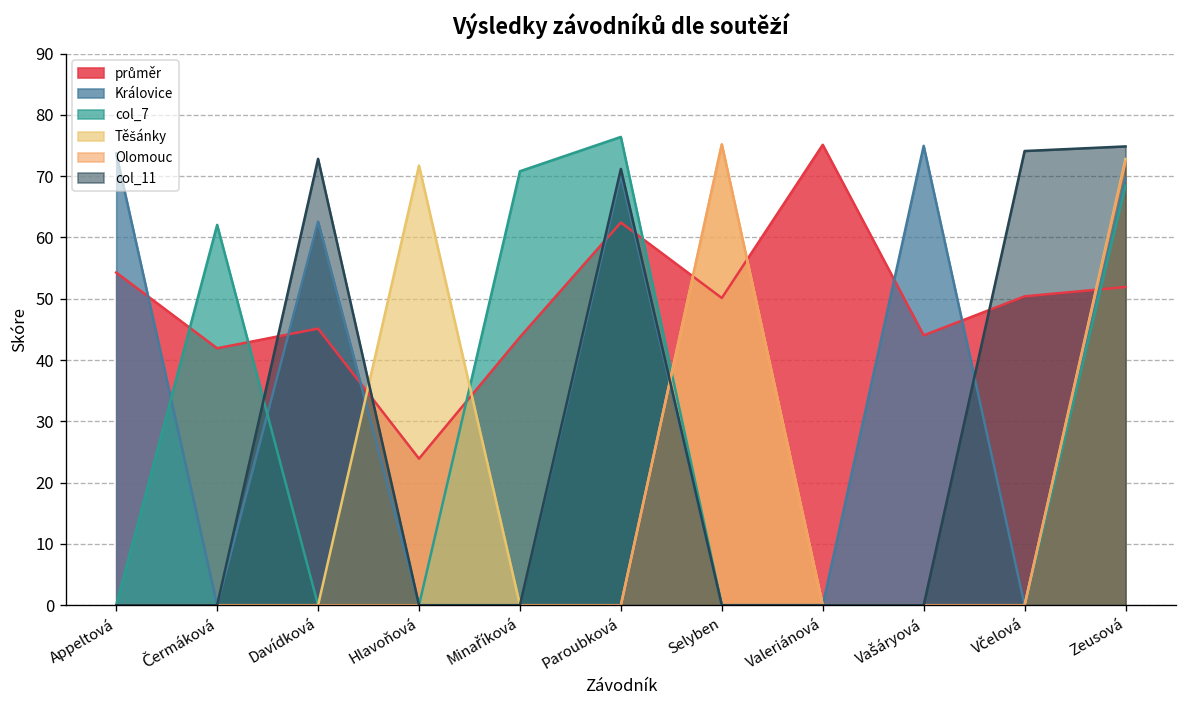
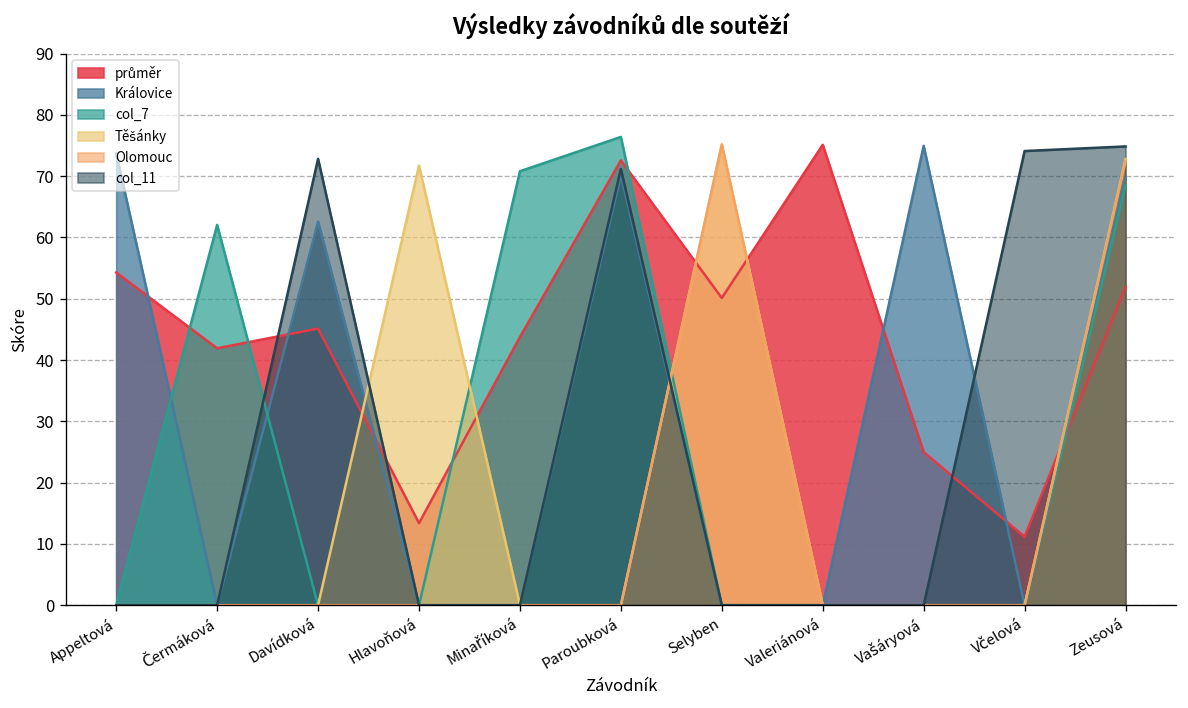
  {
    "průměr": {
      "Appeltová": 54,
      "Čermáková": 42,
      "Davídková": 45,
-     "Hlavoňová": 24,
+     "Hlavoňová": 13,
      "Minaříková": 44,
-     "Paroubková": 62,
+     "Paroubková": 73,
      "Selyben": 50,
      "Valeriánová": 75,
-     "Vašáryová": 44,
-     "Včelová": 50,
+     "Vašáryová": 25,
+     "Včelová": 11,
      "Zeusová": 52
    }
  }
